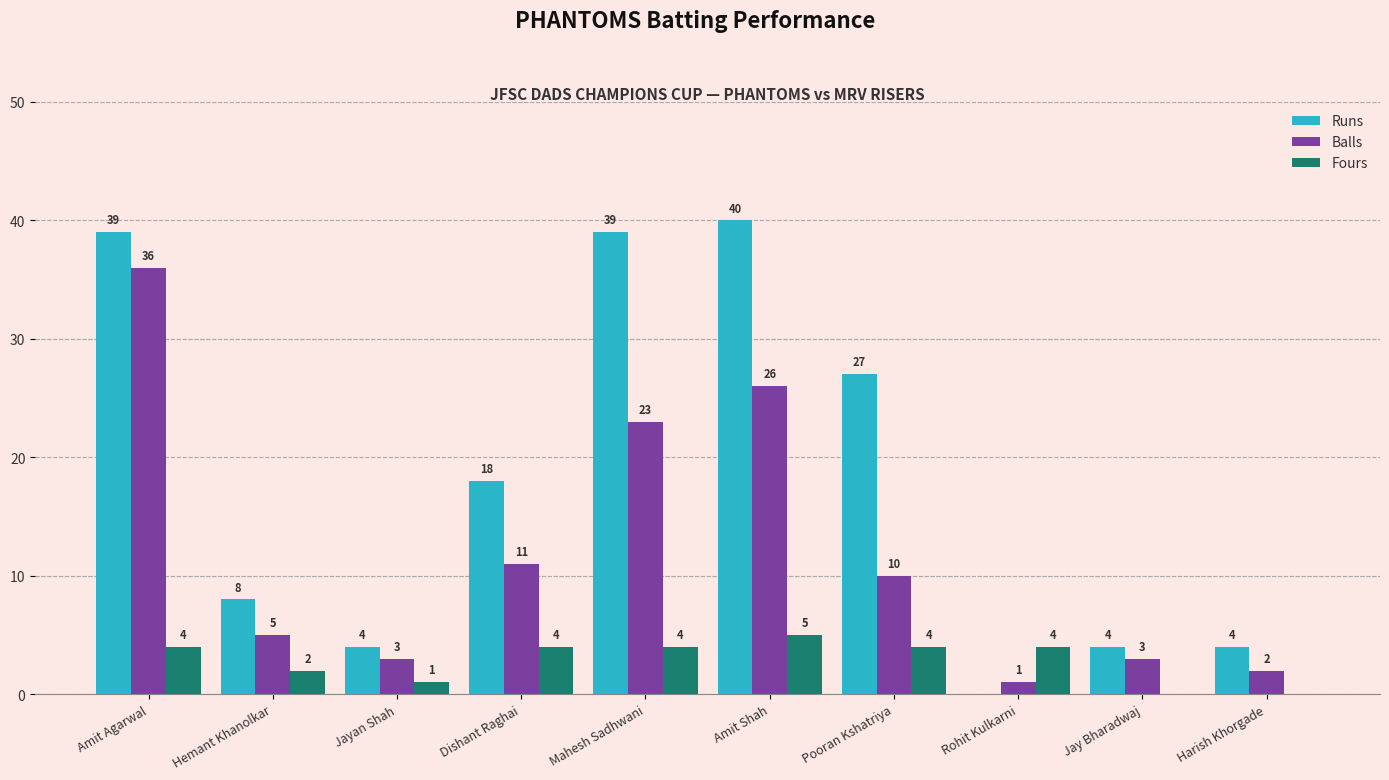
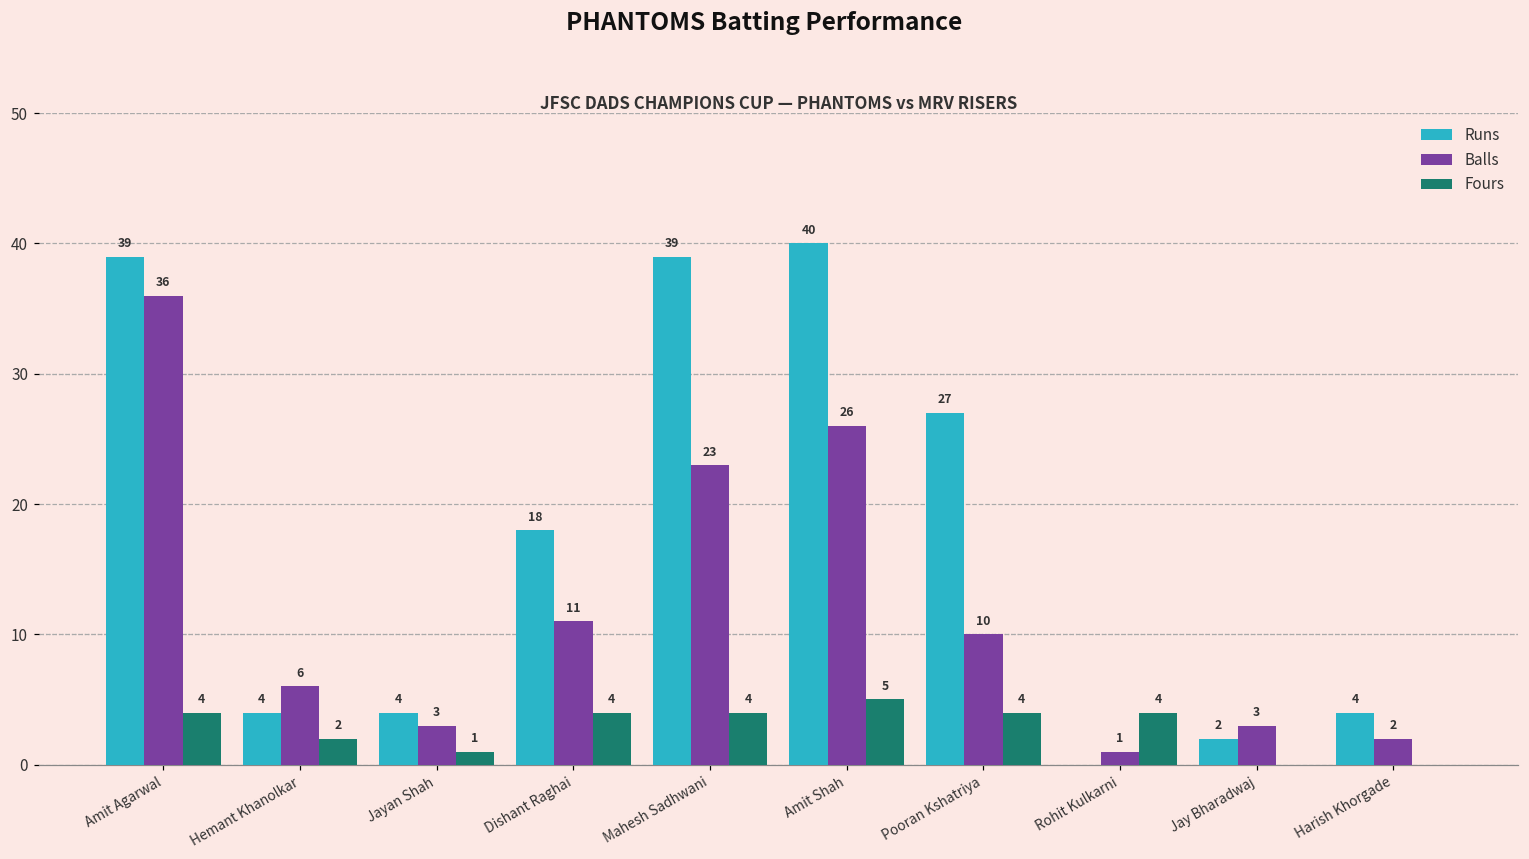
  {
    "Runs": {
      "Amit Agarwal": 39,
-     "Hemant Khanolkar": 8,
+     "Hemant Khanolkar": 4,
      "Jayan Shah": 4,
      "Dishant Raghai": 18,
      "Mahesh Sadhwani": 39,
      "Amit Shah": 40,
      "Pooran Kshatriya": 27,
-     "Jay Bharadwaj": 4,
+     "Jay Bharadwaj": 2,
      "Harish Khorgade": 4
    },
    "Balls": {
      "Amit Agarwal": 36,
-     "Hemant Khanolkar": 5,
+     "Hemant Khanolkar": 6,
      "Jayan Shah": 3,
      "Dishant Raghai": 11,
      "Mahesh Sadhwani": 23,
      "Amit Shah": 26,
      "Pooran Kshatriya": 10,
      "Rohit Kulkarni": 1,
      "Jay Bharadwaj": 3,
      "Harish Khorgade": 2
    },
    "Fours": {
      "Amit Agarwal": 4,
      "Hemant Khanolkar": 2,
      "Jayan Shah": 1,
      "Dishant Raghai": 4,
      "Mahesh Sadhwani": 4,
      "Amit Shah": 5,
      "Pooran Kshatriya": 4,
      "Rohit Kulkarni": 4
    }
  }
